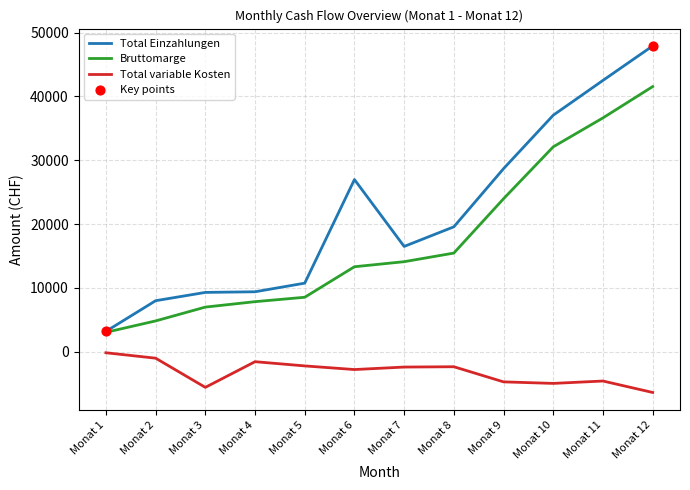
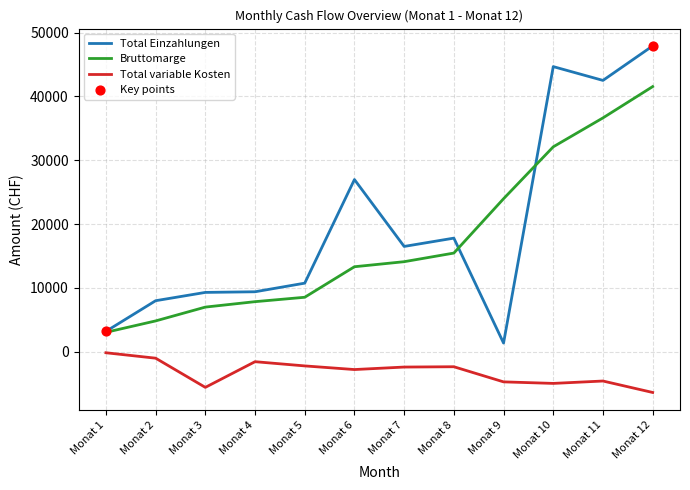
  {
    "Total Einzahlungen": {
      "Monat 2": 8000,
      "Monat 3": 9000,
      "Monat 4": 9000,
      "Monat 5": 11000,
      "Monat 6": 27000,
      "Monat 7": 17000,
-     "Monat 8": 20000,
-     "Monat 9": 29000,
-     "Monat 10": 37000,
+     "Monat 8": 18000,
+     "Monat 9": 1000,
+     "Monat 10": 45000,
      "Monat 11": 43000
    },
    "Bruttomarge": {
      "Monat 2": 5000,
      "Monat 3": 7000,
      "Monat 4": 8000,
      "Monat 5": 9000,
      "Monat 6": 13000,
      "Monat 7": 14000,
      "Monat 8": 15000,
      "Monat 9": 24000,
      "Monat 10": 32000,
      "Monat 11": 37000,
      "Monat 12": 42000
    },
    "Total variable Kosten": {
      "Monat 1": 0,
      "Monat 2": -1000,
      "Monat 3": -6000,
      "Monat 4": -2000,
      "Monat 5": -2000,
      "Monat 6": -3000,
      "Monat 7": -2000,
      "Monat 8": -2000,
      "Monat 9": -5000,
      "Monat 10": -5000,
      "Monat 11": -5000,
      "Monat 12": -6000
    }
  }
